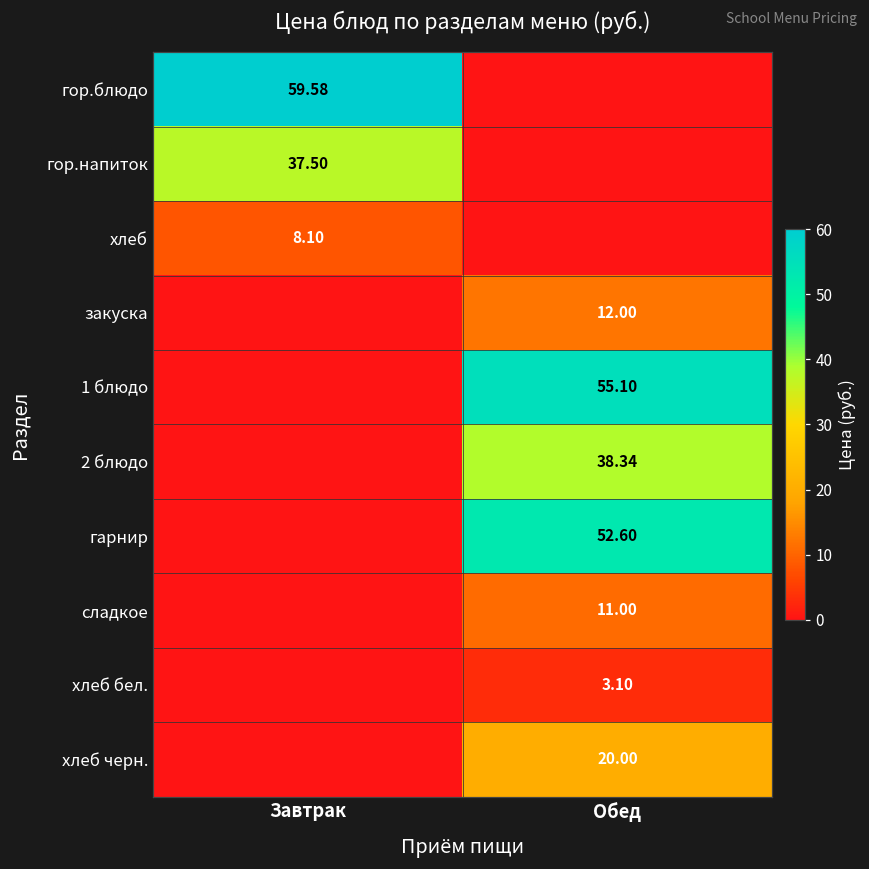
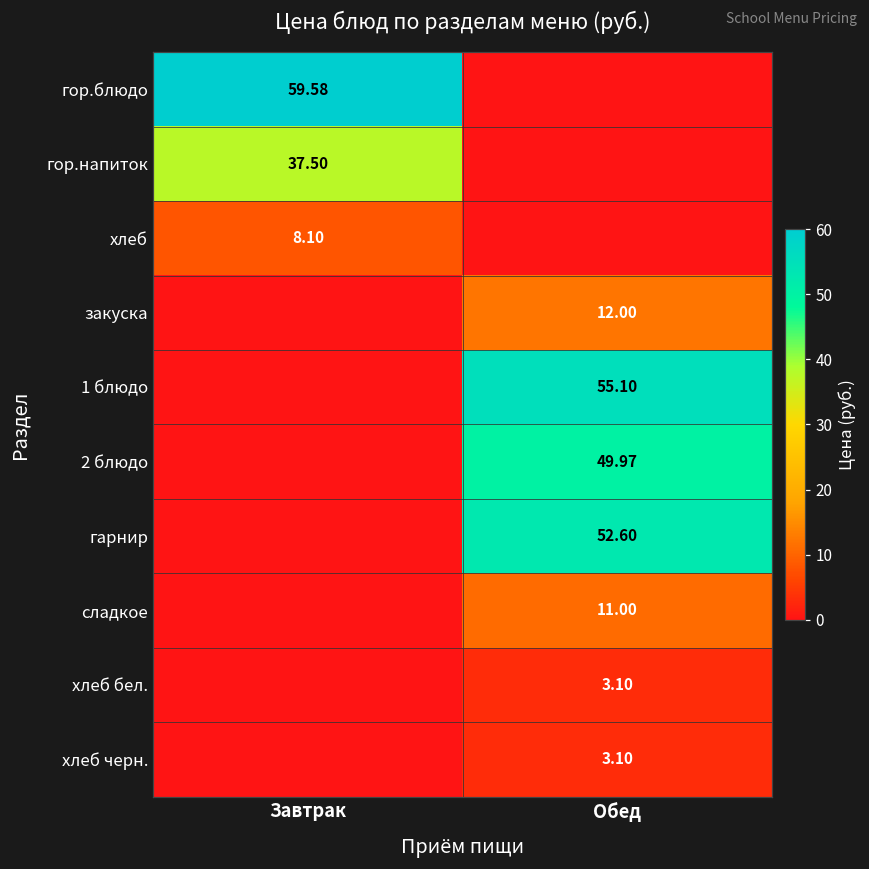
  {
    "гор.блюдо": {
      "Завтрак": 59.58
    },
    "гор.напиток": {
      "Завтрак": 37.50
    },
    "хлеб": {
      "Завтрак": 8.10
    },
    "закуска": {
      "Обед": 12.00
    },
    "1 блюдо": {
      "Обед": 55.10
    },
    "2 блюдо": {
-     "Обед": 38.34
+     "Обед": 49.97
    },
    "гарнир": {
      "Обед": 52.60
    },
    "сладкое": {
      "Обед": 11.00
    },
    "хлеб бел.": {
      "Обед": 3.10
    },
    "хлеб черн.": {
-     "Обед": 20.00
+     "Обед": 3.10
    }
  }
